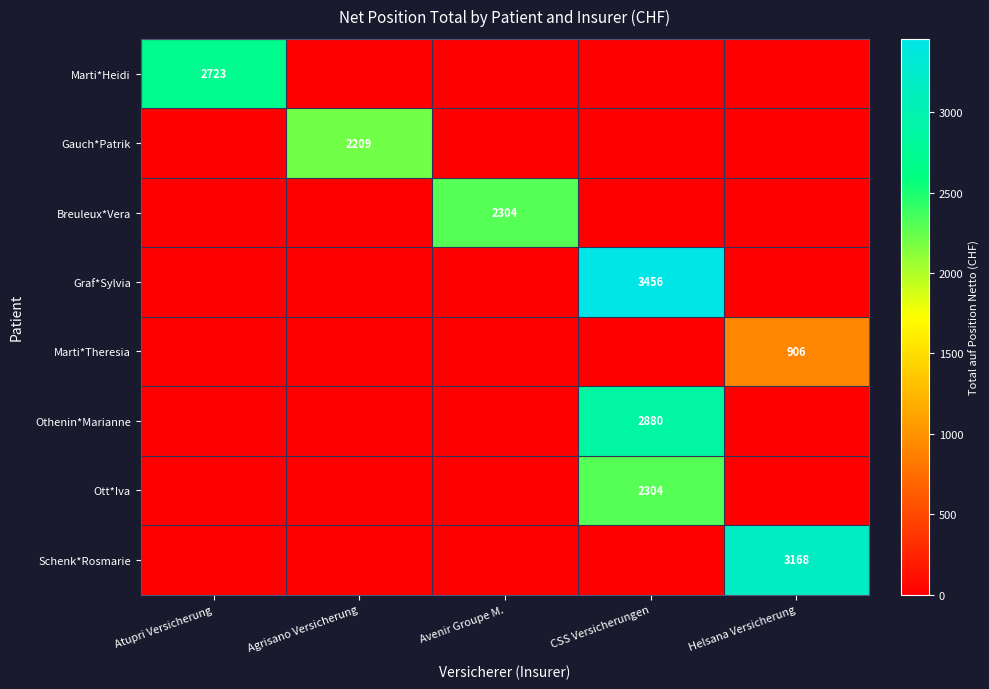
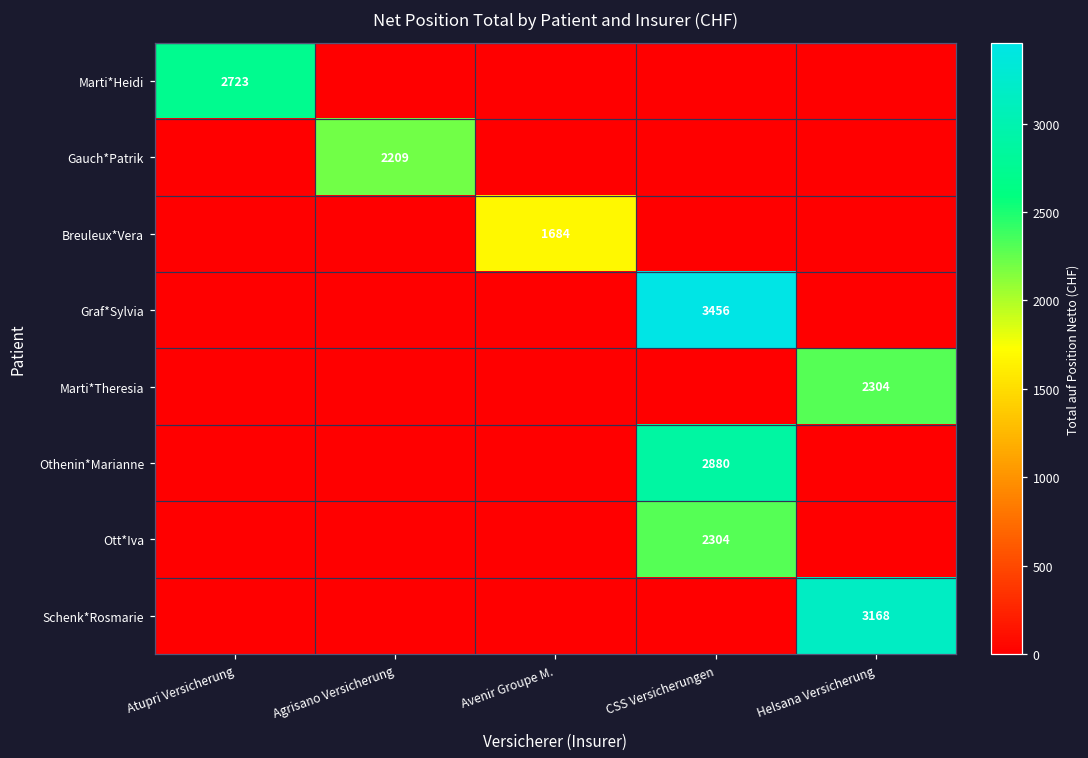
  {
    "Marti*Heidi": {
      "Atupri Versicherung": 2723
    },
    "Gauch*Patrik": {
      "Agrisano Versicherung": 2209
    },
    "Breuleux*Vera": {
-     "Avenir Groupe M.": 2304
+     "Avenir Groupe M.": 1684
    },
    "Graf*Sylvia": {
      "CSS Versicherungen": 3456
    },
    "Marti*Theresia": {
-     "Helsana Versicherung": 906
+     "Helsana Versicherung": 2304
    },
    "Othenin*Marianne": {
      "CSS Versicherungen": 2880
    },
    "Ott*Iva": {
      "CSS Versicherungen": 2304
    },
    "Schenk*Rosmarie": {
      "Helsana Versicherung": 3168
    }
  }
